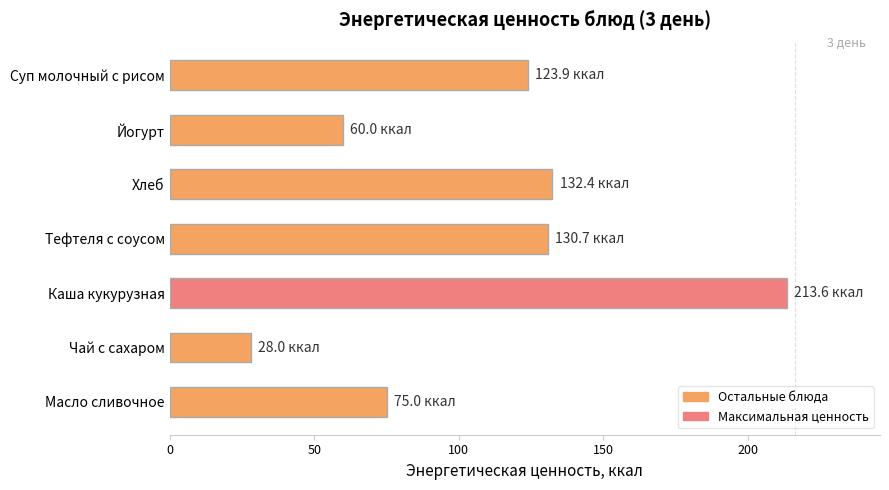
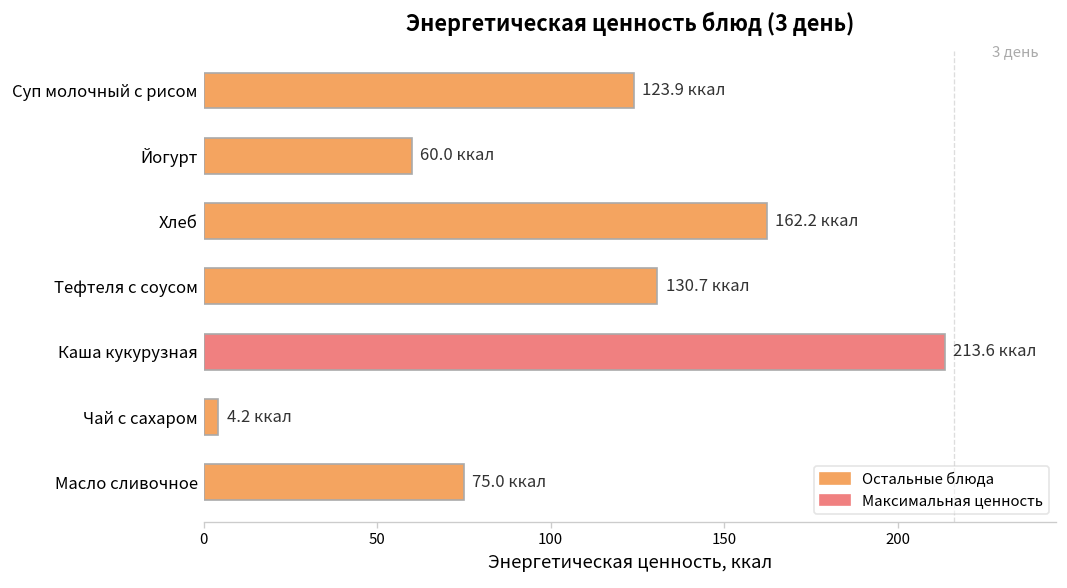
  {
    "Суп молочный с рисом": 123.9,
    "Йогурт": 60.0,
-   "Хлеб": 132.4,
+   "Хлеб": 162.2,
    "Тефтеля с соусом": 130.7,
    "Каша кукурузная": 213.6,
-   "Чай с сахаром": 28.0,
+   "Чай с сахаром": 4.2,
    "Масло сливочное": 75.0
  }
